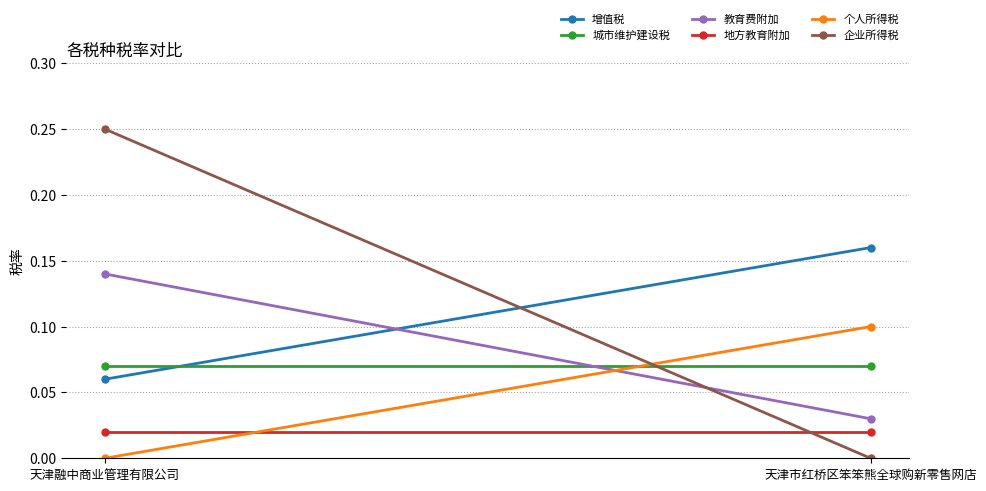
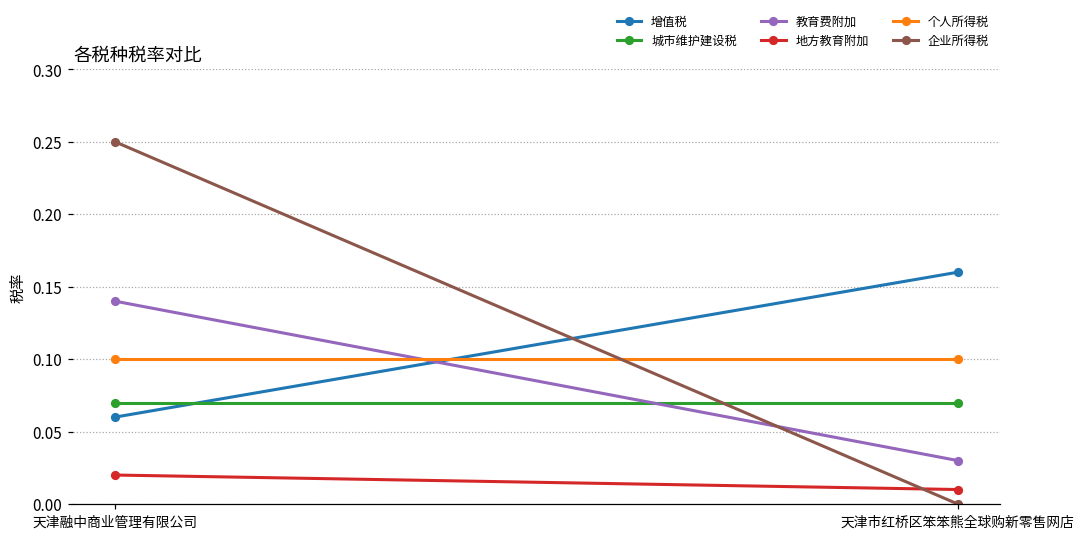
  {
    "增值税": {
      "天津融中商业管理有限公司": 0.06,
      "天津市红桥区笨笨熊全球购新零售网店": 0.16
    },
    "城市维护建设税": {
      "天津融中商业管理有限公司": 0.07,
      "天津市红桥区笨笨熊全球购新零售网店": 0.07
    },
    "教育费附加": {
      "天津融中商业管理有限公司": 0.14,
      "天津市红桥区笨笨熊全球购新零售网店": 0.03
    },
    "地方教育附加": {
      "天津融中商业管理有限公司": 0.02,
-     "天津市红桥区笨笨熊全球购新零售网店": 0.02
+     "天津市红桥区笨笨熊全球购新零售网店": 0.01
    },
    "个人所得税": {
-     "天津融中商业管理有限公司": 0.0,
+     "天津融中商业管理有限公司": 0.1,
      "天津市红桥区笨笨熊全球购新零售网店": 0.1
    },
    "企业所得税": {
      "天津融中商业管理有限公司": 0.25,
      "天津市红桥区笨笨熊全球购新零售网店": 0.00
    }
  }
